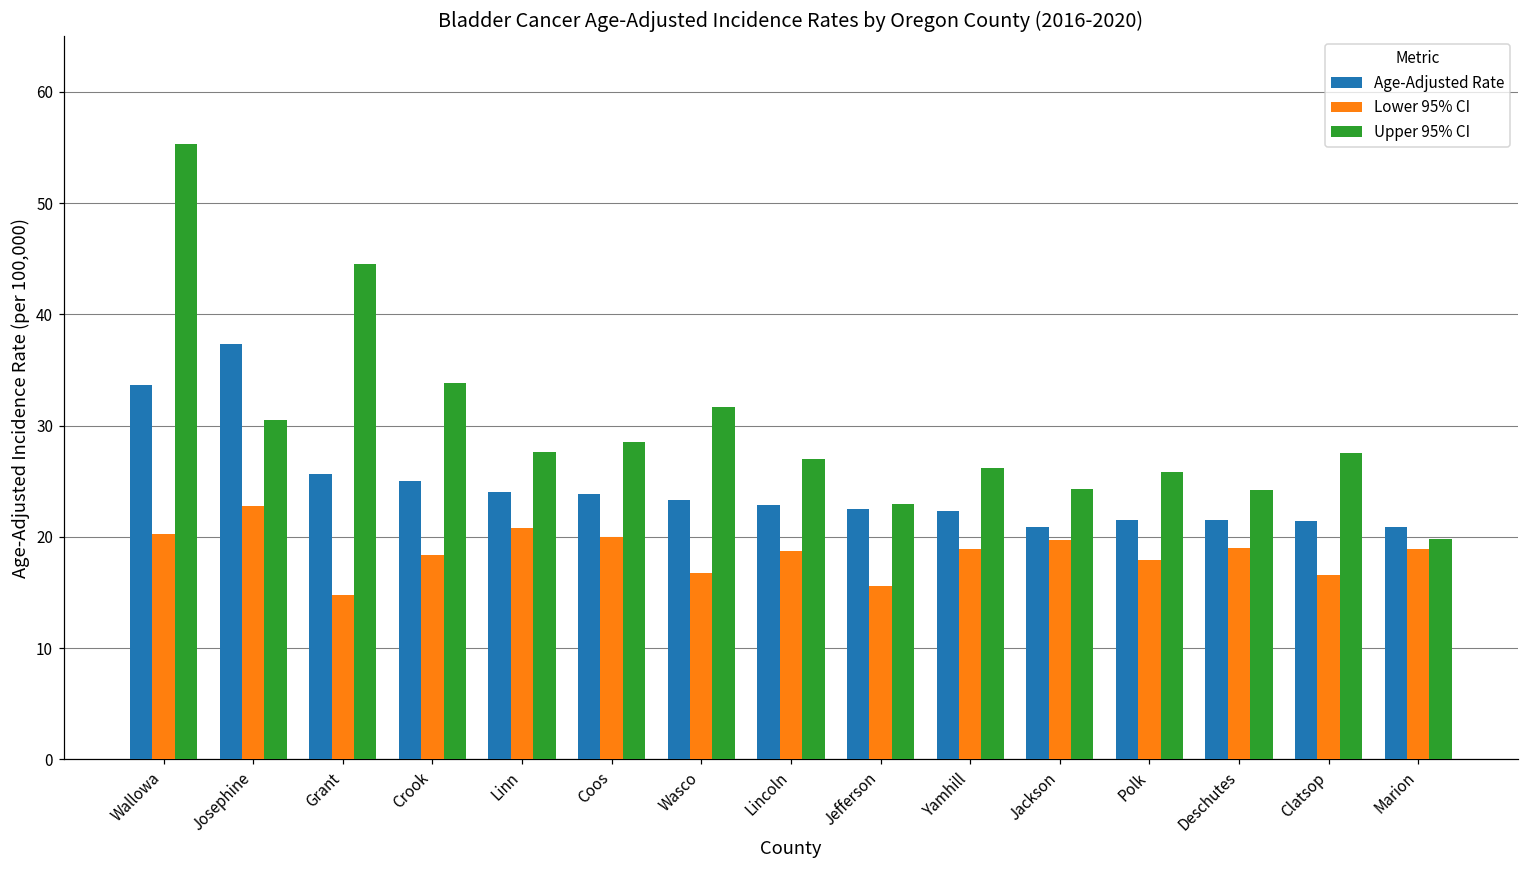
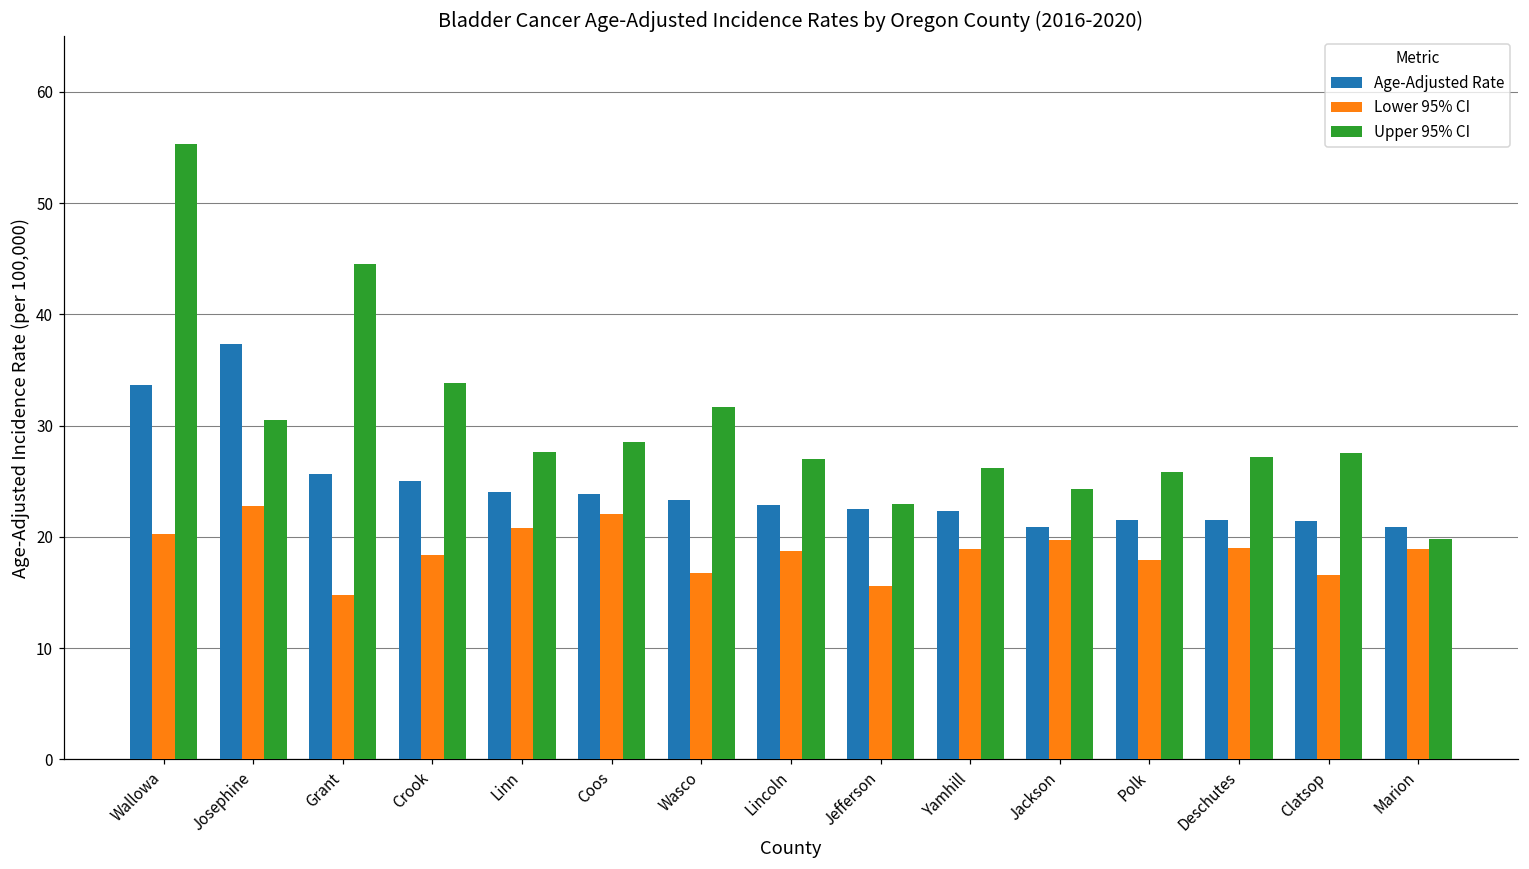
  {
    "Age-Adjusted Rate": {
      "Wallowa": 33.7,
      "Josephine": 37.3,
      "Grant": 25.7,
      "Crook": 25.0,
      "Linn": 24.0,
      "Coos": 23.9,
      "Wasco": 23.3,
      "Lincoln": 22.9,
      "Jefferson": 22.5,
      "Yamhill": 22.3,
      "Jackson": 20.9,
      "Polk": 21.5,
      "Deschutes": 21.5,
      "Clatsop": 21.4,
      "Marion": 20.9
    },
    "Lower 95% CI": {
      "Wallowa": 20.3,
      "Josephine": 22.8,
      "Grant": 14.8,
      "Crook": 18.4,
      "Linn": 20.8,
-     "Coos": 20.0,
+     "Coos": 22.1,
      "Wasco": 16.8,
      "Lincoln": 18.7,
      "Jefferson": 15.6,
      "Yamhill": 18.9,
      "Jackson": 19.7,
      "Polk": 17.9,
      "Deschutes": 19.0,
      "Clatsop": 16.6,
      "Marion": 18.9
    },
    "Upper 95% CI": {
      "Wallowa": 55.3,
      "Josephine": 30.5,
      "Grant": 44.5,
      "Crook": 33.8,
      "Linn": 27.6,
      "Coos": 28.5,
      "Wasco": 31.7,
      "Lincoln": 27.0,
      "Jefferson": 23.0,
      "Yamhill": 26.2,
      "Jackson": 24.3,
      "Polk": 25.8,
-     "Deschutes": 24.2,
+     "Deschutes": 27.2,
      "Clatsop": 27.5,
      "Marion": 19.8
    }
  }
